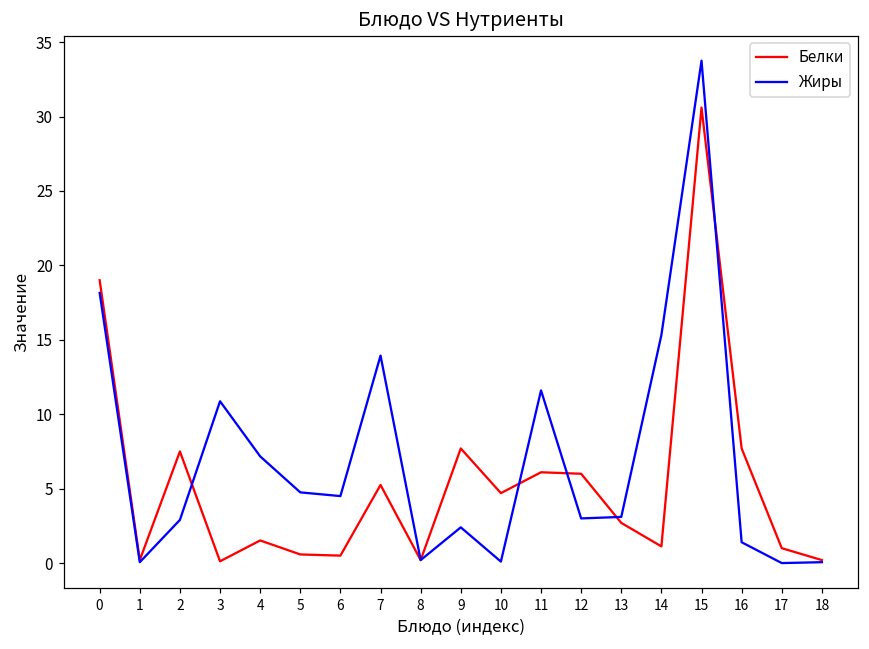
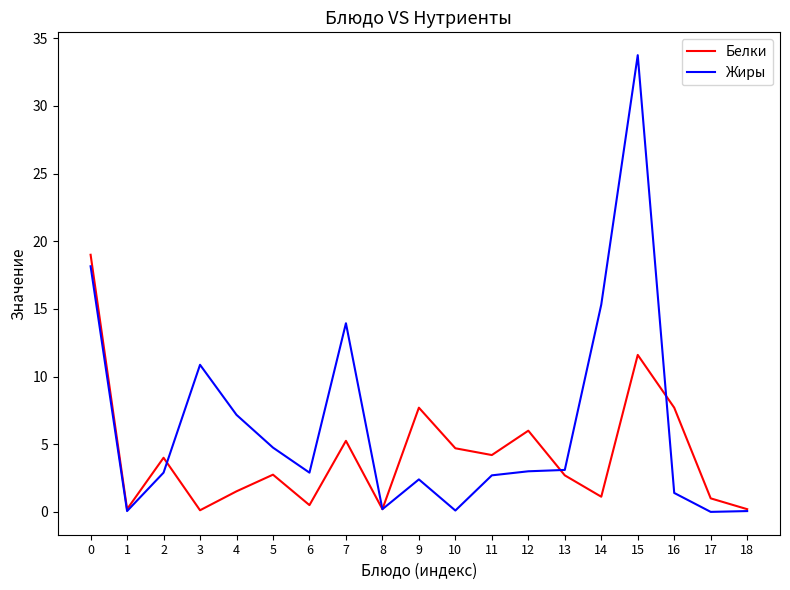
  {
    "Белки": {
      "0": 19.0,
-     "2": 7.5,
+     "2": 4.0,
      "3": 0.1,
      "4": 1.5,
-     "5": 0.6,
+     "5": 2.8,
      "6": 0.5,
      "7": 5.3,
      "9": 7.7,
      "10": 4.7,
-     "11": 6.1,
+     "11": 4.2,
      "12": 6.0,
      "13": 2.7,
      "14": 1.1,
-     "15": 30.6,
+     "15": 11.6,
      "16": 7.7,
      "17": 1.0
    },
    "Жиры": {
      "0": 18.2,
      "2": 2.9,
      "3": 10.9,
      "4": 7.2,
      "5": 4.8,
-     "6": 4.5,
+     "6": 2.9,
      "7": 13.9,
      "9": 2.4,
      "10": 0.1,
-     "11": 11.6,
+     "11": 2.7,
      "12": 3.0,
      "13": 3.1,
      "14": 15.3,
      "15": 33.8,
      "16": 1.4,
      "17": 0.0
    }
  }
